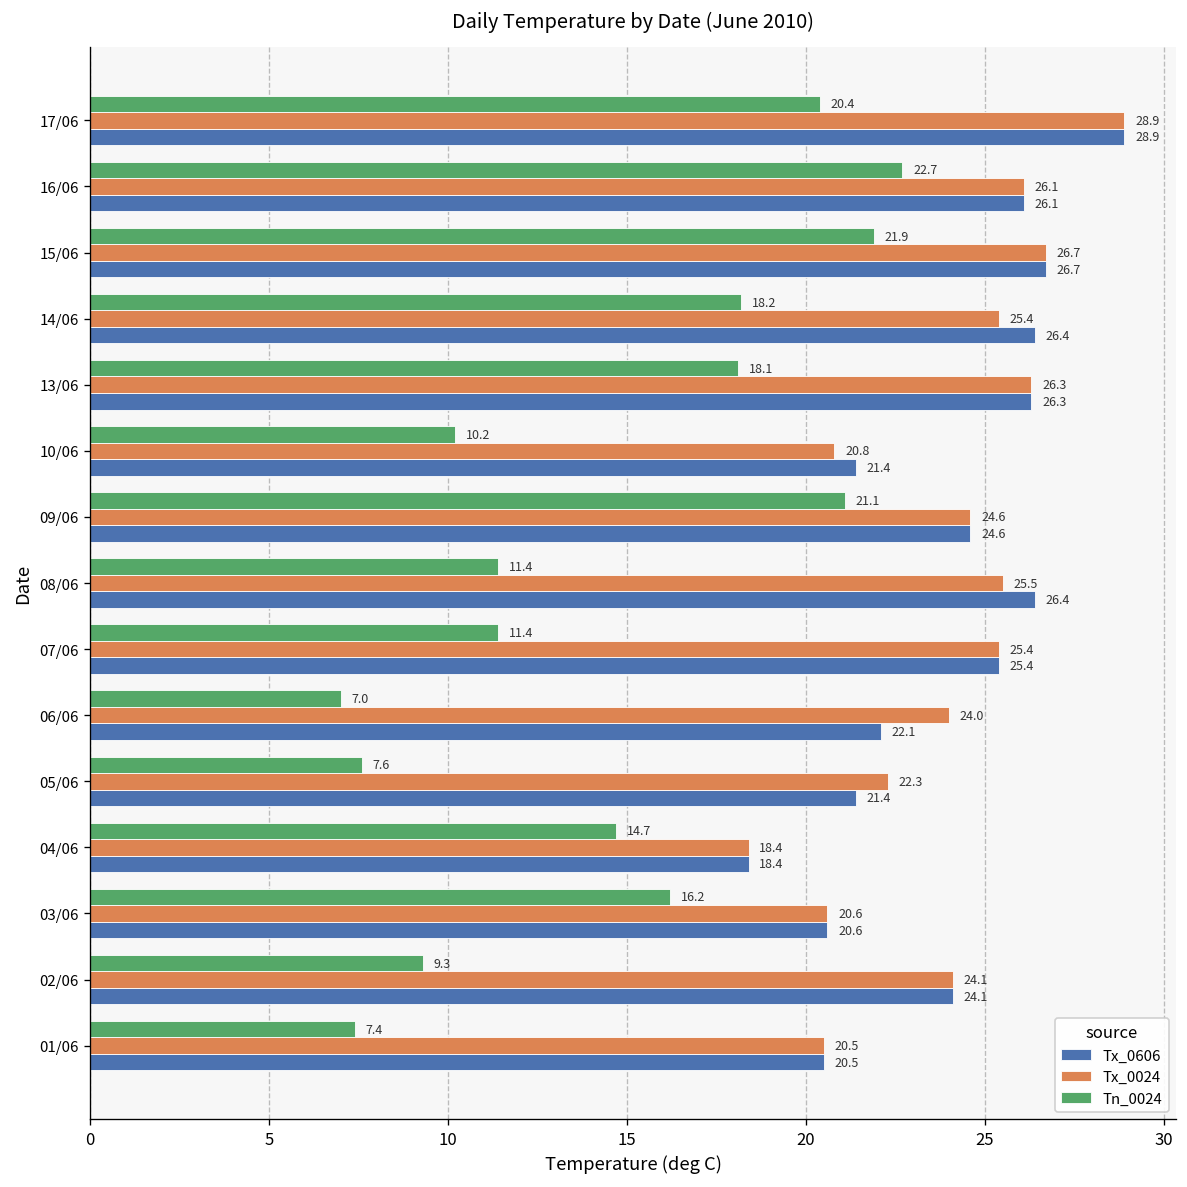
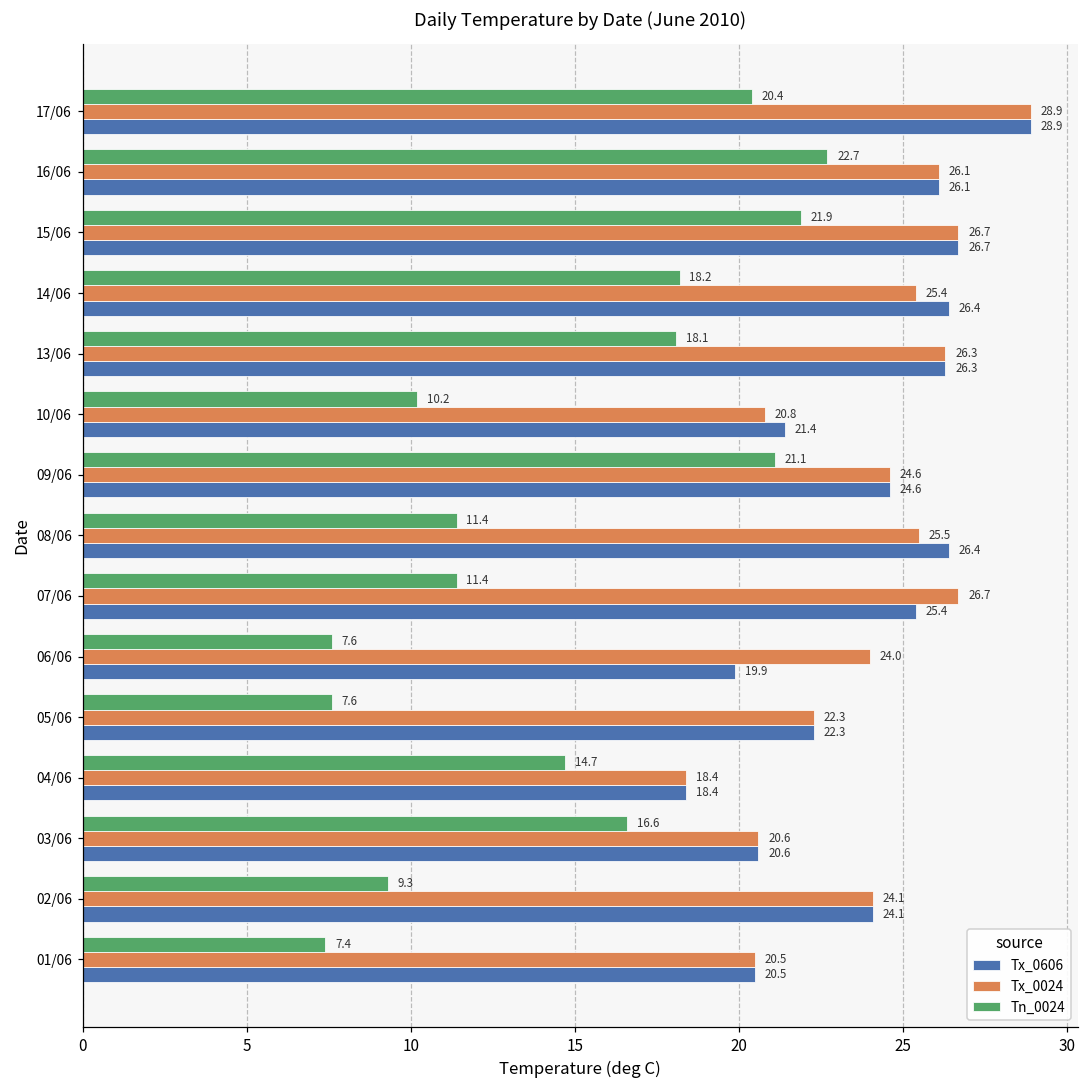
  {
    "Tx_0606": {
      "17/06": 28.9,
      "16/06": 26.1,
      "15/06": 26.7,
      "14/06": 26.4,
      "13/06": 26.3,
      "10/06": 21.4,
      "09/06": 24.6,
      "08/06": 26.4,
      "07/06": 25.4,
-     "06/06": 22.1,
-     "05/06": 21.4,
+     "06/06": 19.9,
+     "05/06": 22.3,
      "04/06": 18.4,
      "03/06": 20.6,
      "02/06": 24.1,
      "01/06": 20.5
    },
    "Tx_0024": {
      "17/06": 28.9,
      "16/06": 26.1,
      "15/06": 26.7,
      "14/06": 25.4,
      "13/06": 26.3,
      "10/06": 20.8,
      "09/06": 24.6,
      "08/06": 25.5,
-     "07/06": 25.4,
+     "07/06": 26.7,
      "06/06": 24.0,
      "05/06": 22.3,
      "04/06": 18.4,
      "03/06": 20.6,
      "02/06": 24.1,
      "01/06": 20.5
    },
    "Tn_0024": {
      "17/06": 20.4,
      "16/06": 22.7,
      "15/06": 21.9,
      "14/06": 18.2,
      "13/06": 18.1,
      "10/06": 10.2,
      "09/06": 21.1,
      "08/06": 11.4,
      "07/06": 11.4,
-     "06/06": 7.0,
+     "06/06": 7.6,
      "05/06": 7.6,
      "04/06": 14.7,
-     "03/06": 16.2,
+     "03/06": 16.6,
      "02/06": 9.3,
      "01/06": 7.4
    }
  }
